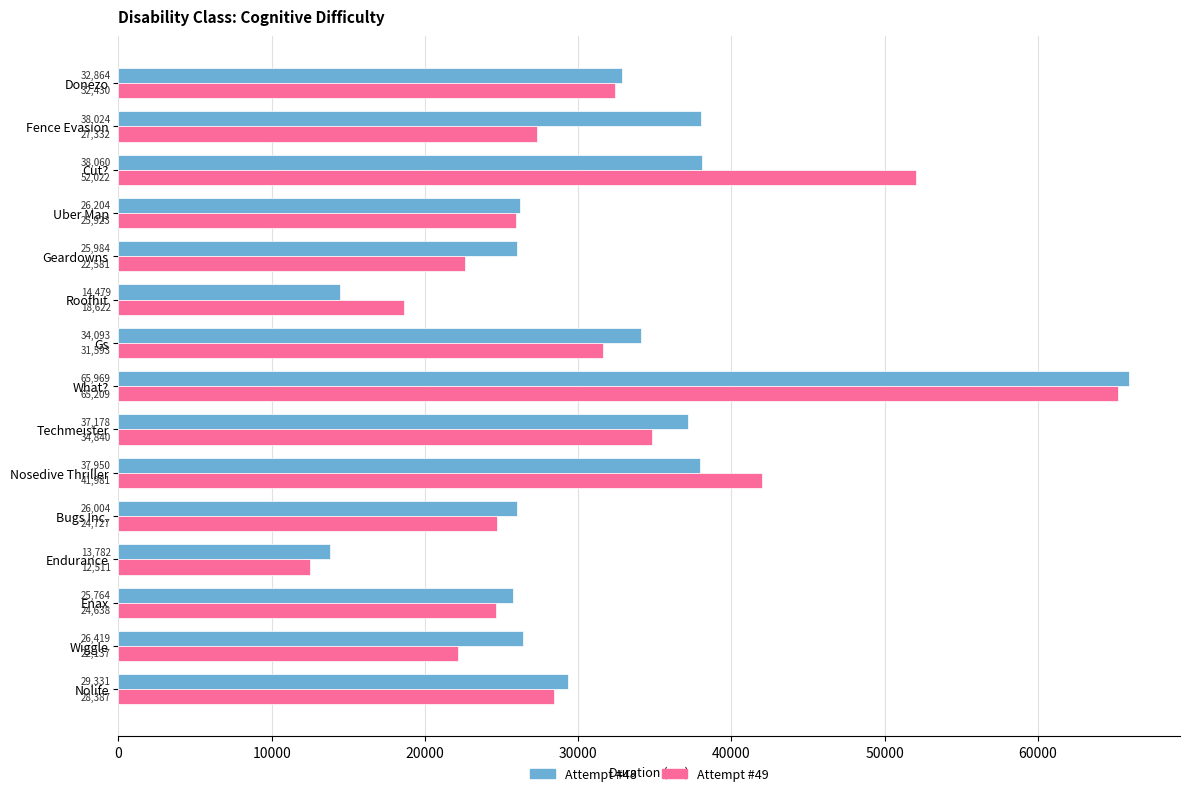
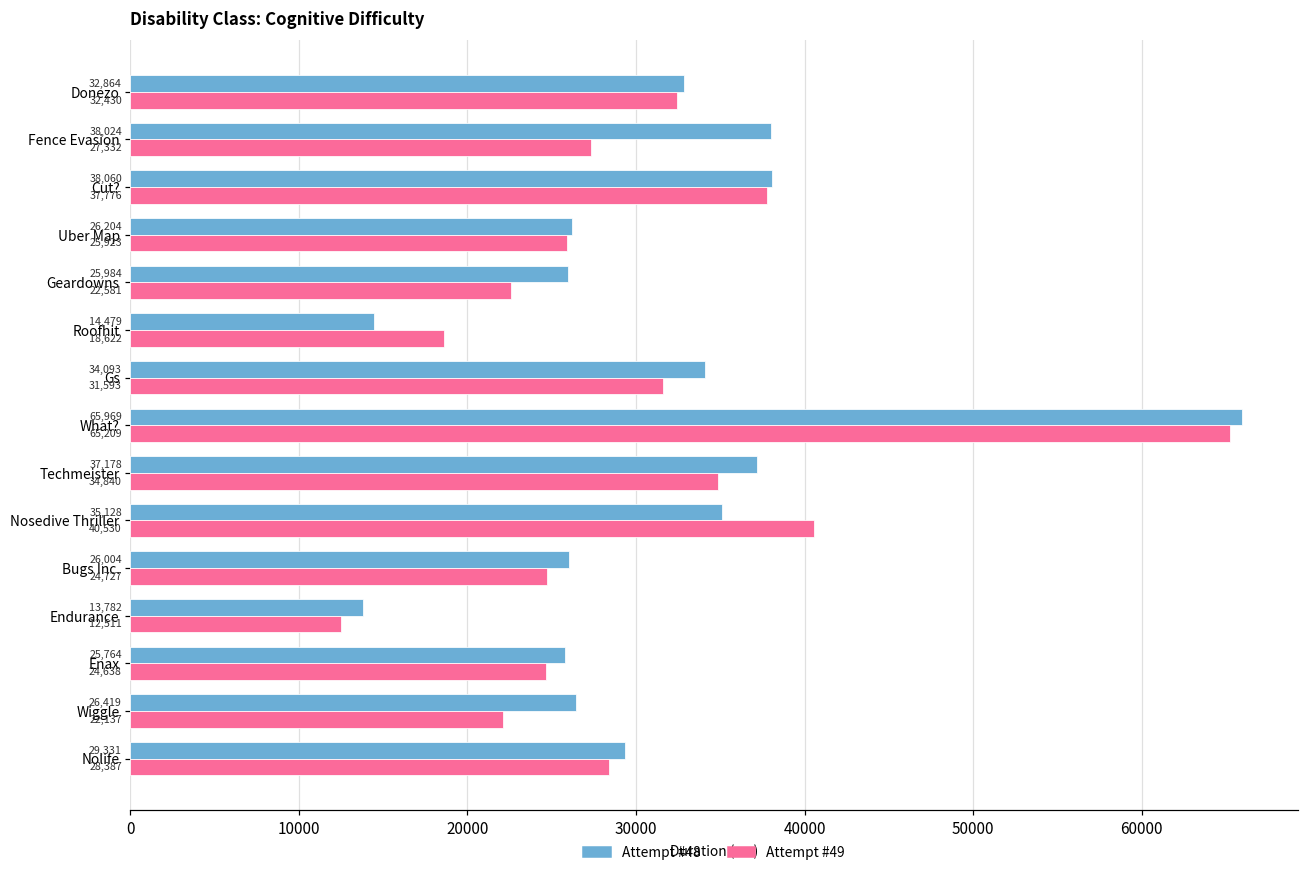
  {
    "Attempt #48": {
-     "Nosedive Thriller": "37,950"
+     "Nosedive Thriller": "35,128"
    },
    "Attempt #49": {
-     "Cut?": "52,022",
-     "Nosedive Thriller": "41,981"
+     "Cut?": "37,776",
+     "Nosedive Thriller": "40,530"
    }
  }
